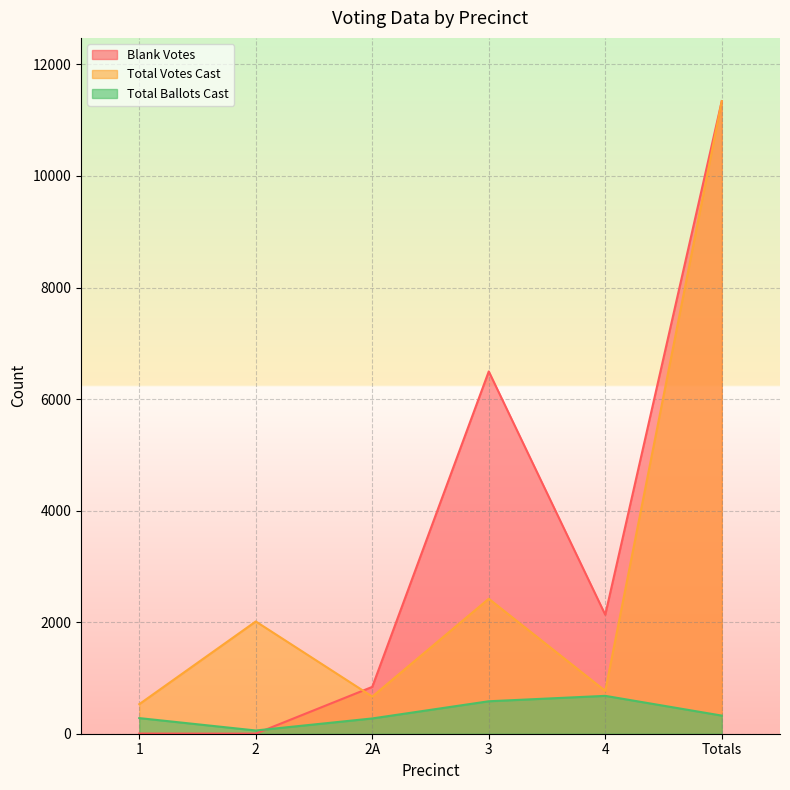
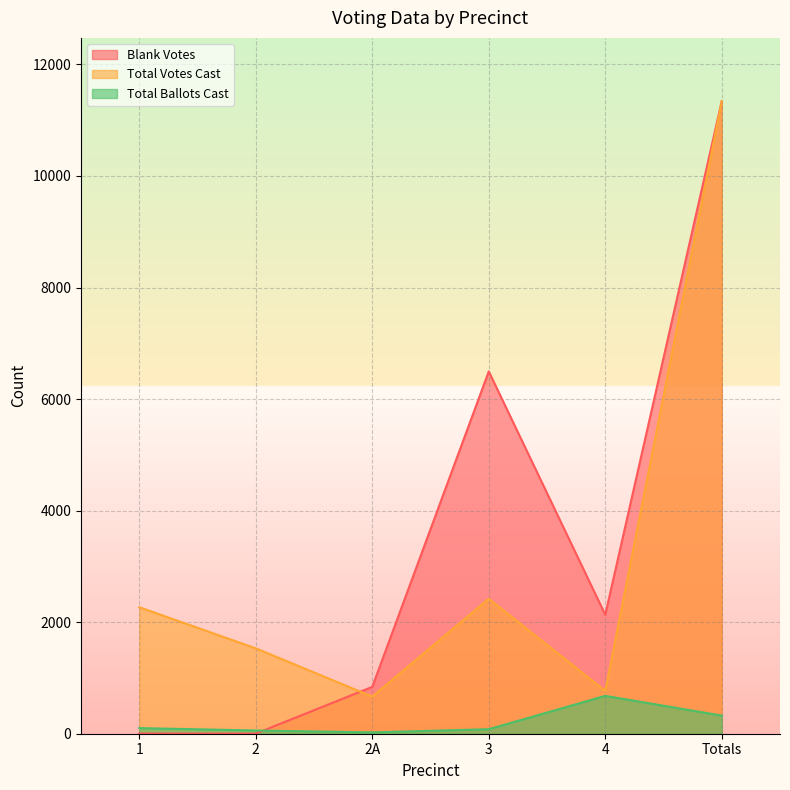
  {
    "Blank Votes": {
      "1": 0,
      "2": 0,
      "2A": 800,
      "3": 6500,
      "4": 2100
    },
    "Total Votes Cast": {
-     "1": 500,
-     "2": 2000,
+     "1": 2300,
+     "2": 1500,
      "2A": 700,
      "3": 2400,
      "4": 800
    },
    "Total Ballots Cast": {
-     "1": 300,
+     "1": 100,
      "2": 100,
-     "2A": 300,
-     "3": 600,
+     "2A": 0,
+     "3": 100,
      "4": 700,
      "Totals": 300
    }
  }
